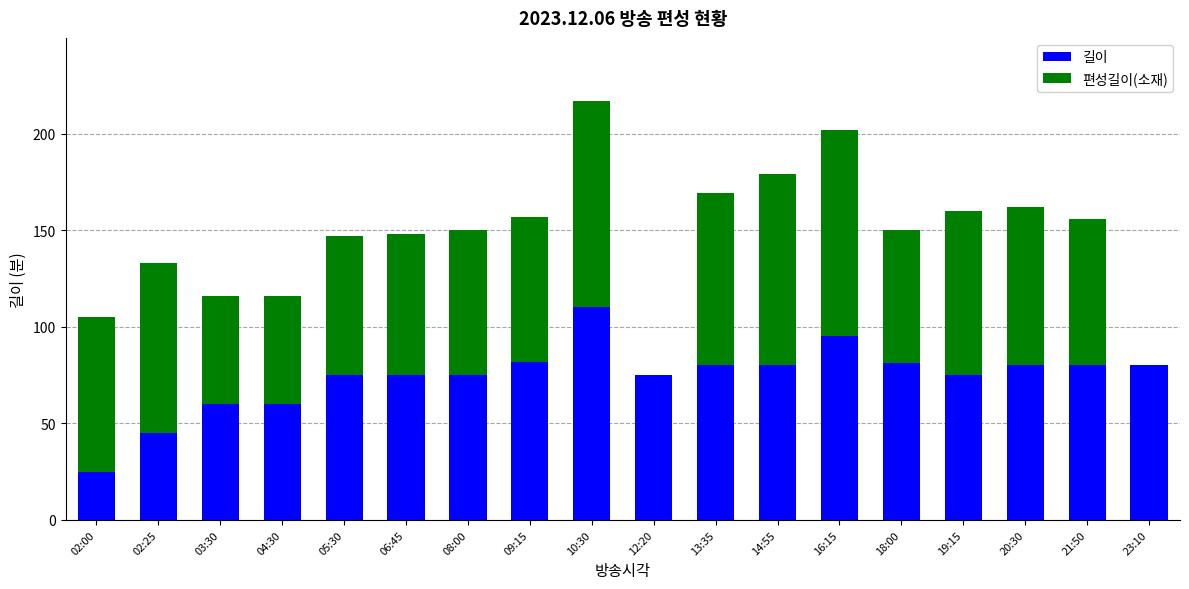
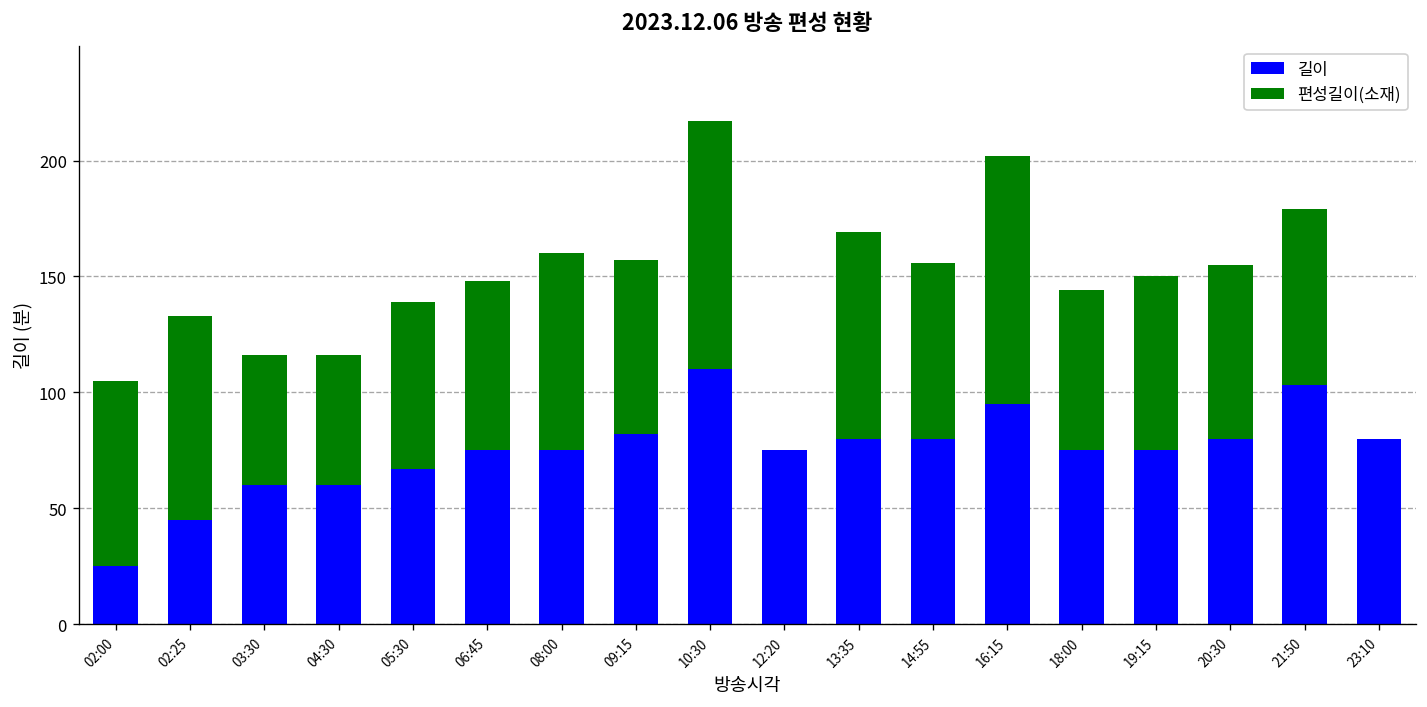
  {
    "길이": {
      "02:00": 25,
      "02:25": 45,
      "03:30": 60,
      "04:30": 60,
-     "05:30": 75,
+     "05:30": 67,
      "06:45": 75,
      "08:00": 75,
      "09:15": 82,
      "10:30": 110,
      "12:20": 75,
      "13:35": 80,
      "14:55": 80,
      "16:15": 95,
-     "18:00": 81,
+     "18:00": 75,
      "19:15": 75,
      "20:30": 80,
-     "21:50": 80,
+     "21:50": 103,
      "23:10": 80
    },
    "편성길이(소재)": {
      "02:00": 80,
      "02:25": 88,
      "03:30": 56,
      "04:30": 56,
      "05:30": 72,
      "06:45": 73,
-     "08:00": 75,
+     "08:00": 85,
      "09:15": 75,
      "10:30": 107,
      "12:20": 0,
      "13:35": 89,
-     "14:55": 99,
+     "14:55": 76,
      "16:15": 107,
      "18:00": 69,
-     "19:15": 85,
-     "20:30": 82,
+     "19:15": 75,
+     "20:30": 75,
      "21:50": 76,
      "23:10": 0
    }
  }
